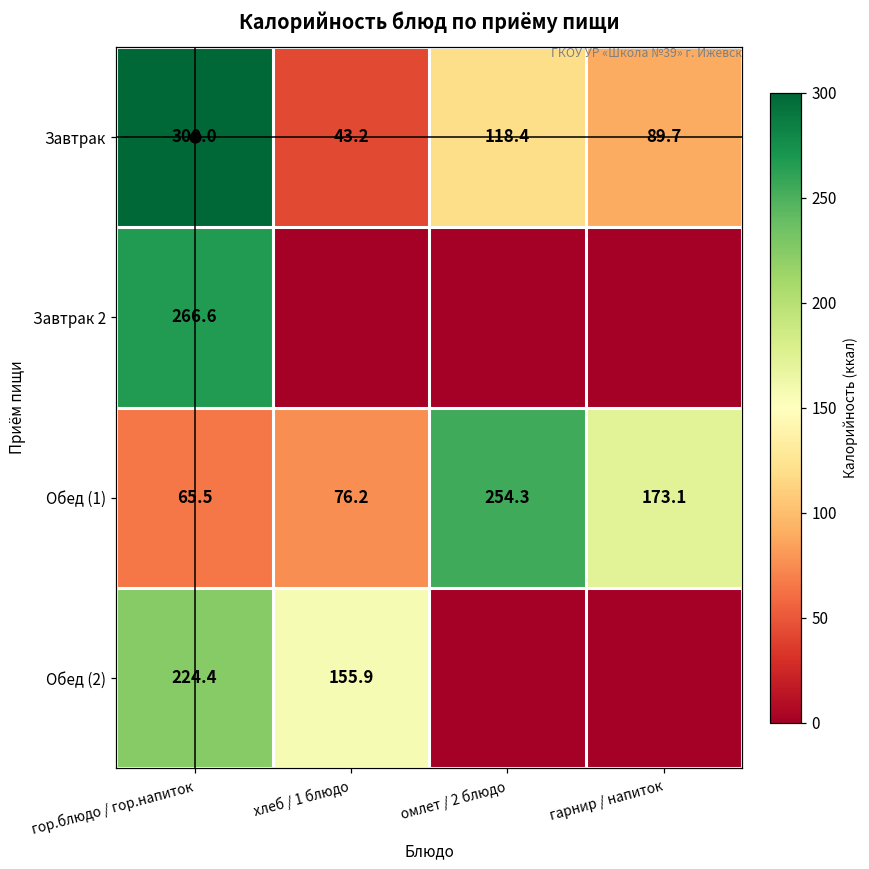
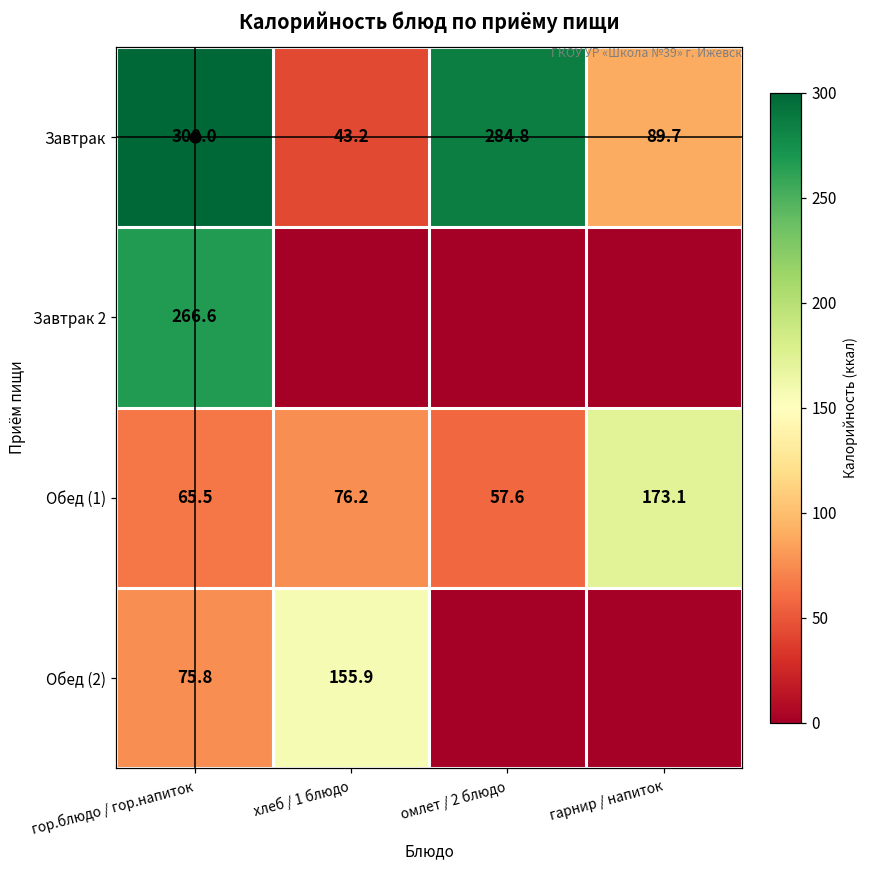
  {
    "Завтрак": {
      "хлеб / 1 блюдо": 43.2,
-     "омлет / 2 блюдо": 118.4
+     "омлет / 2 блюдо": 284.8
    },
    "Завтрак 2": {
      "гор.блюдо / гор.напиток": 266.6
    },
    "Обед (1)": {
      "гор.блюдо / гор.напиток": 65.5,
      "хлеб / 1 блюдо": 76.2,
-     "омлет / 2 блюдо": 254.3,
+     "омлет / 2 блюдо": 57.6,
      "гарнир / напиток": 173.1
    },
    "Обед (2)": {
-     "гор.блюдо / гор.напиток": 224.4,
+     "гор.блюдо / гор.напиток": 75.8,
      "хлеб / 1 блюдо": 155.9
    }
  }
